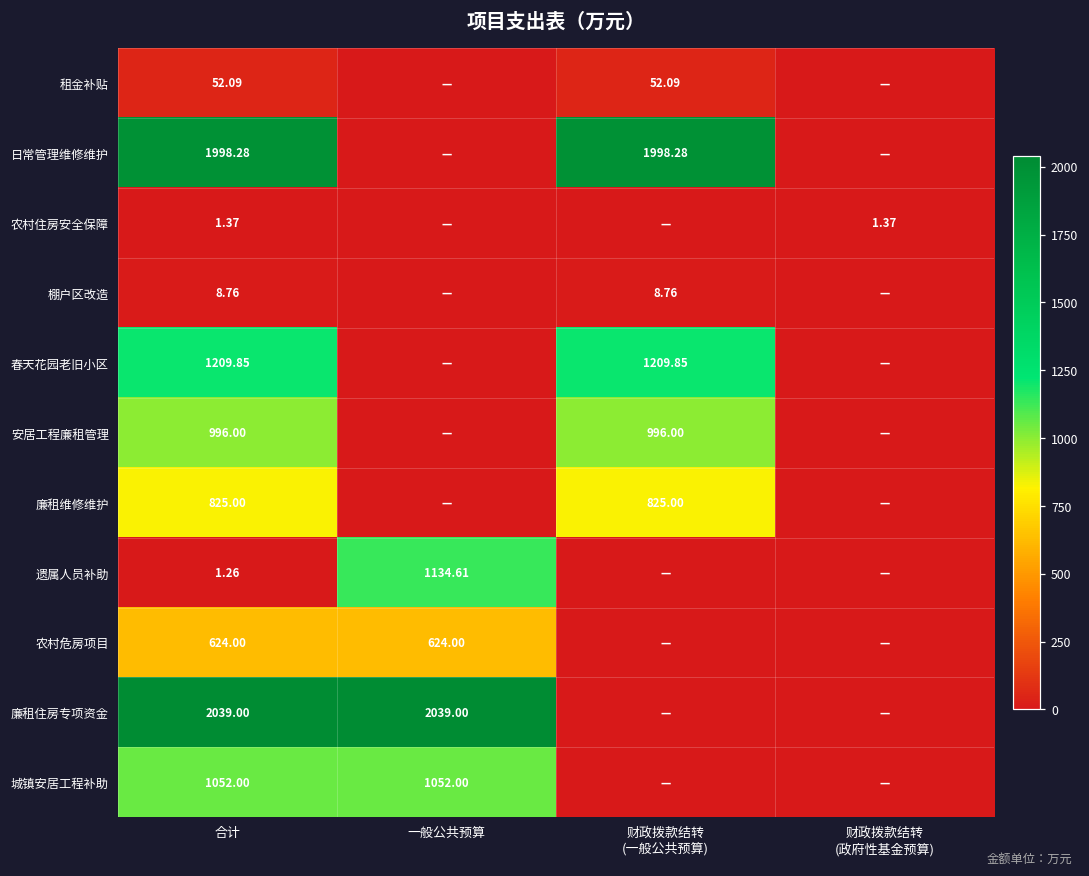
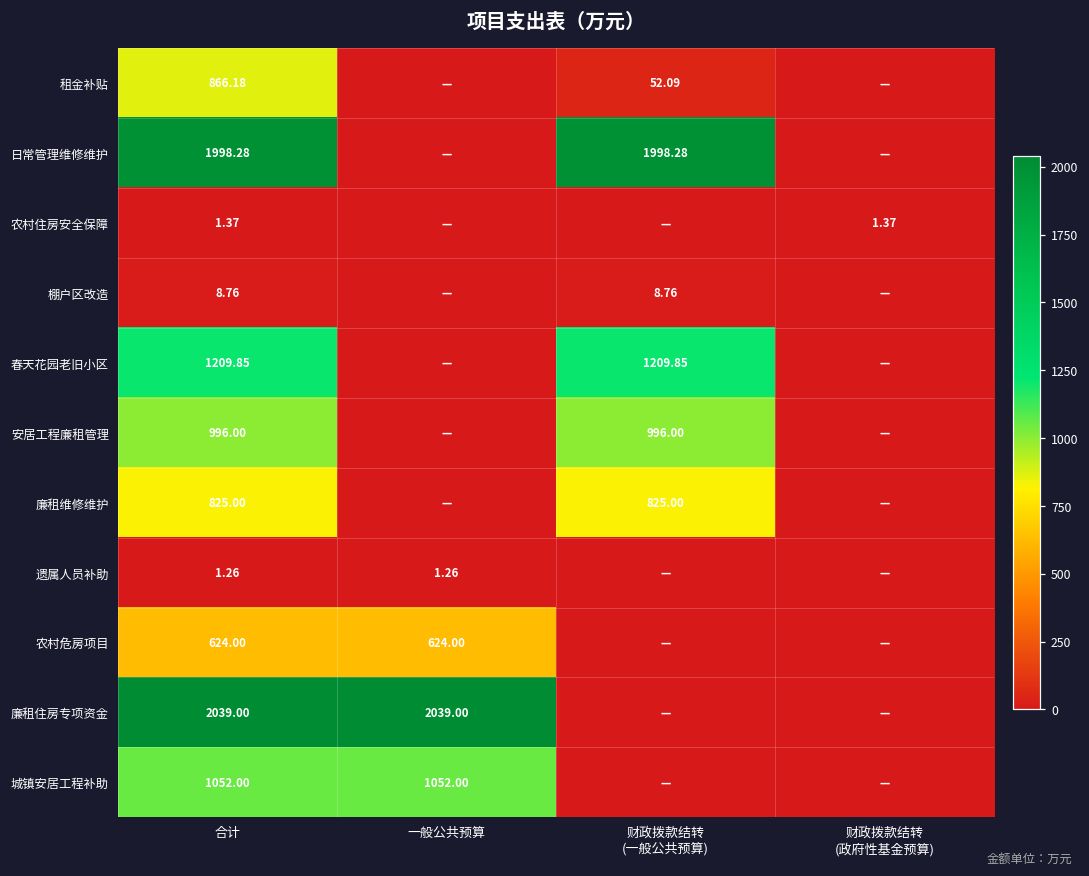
  {
    "租金补贴": {
-     "合计": 52.09,
+     "合计": 866.18,
      "财政拨款结转 (一般公共预算)": 52.09
    },
    "日常管理维修维护": {
      "合计": 1998.28,
      "财政拨款结转 (一般公共预算)": 1998.28
    },
    "农村住房安全保障": {
      "合计": 1.37,
      "财政拨款结转 (政府性基金预算)": 1.37
    },
    "棚户区改造": {
      "合计": 8.76,
      "财政拨款结转 (一般公共预算)": 8.76
    },
    "春天花园老旧小区": {
      "合计": 1209.85,
      "财政拨款结转 (一般公共预算)": 1209.85
    },
    "安居工程廉租管理": {
      "合计": 996.00,
      "财政拨款结转 (一般公共预算)": 996.00
    },
    "廉租维修维护": {
      "合计": 825.00,
      "财政拨款结转 (一般公共预算)": 825.00
    },
    "遗属人员补助": {
      "合计": 1.26,
-     "一般公共预算": 1134.61
+     "一般公共预算": 1.26
    },
    "农村危房项目": {
      "合计": 624.00,
      "一般公共预算": 624.00
    },
    "廉租住房专项资金": {
      "合计": 2039.00,
      "一般公共预算": 2039.00
    },
    "城镇安居工程补助": {
      "合计": 1052.00,
      "一般公共预算": 1052.00
    }
  }
